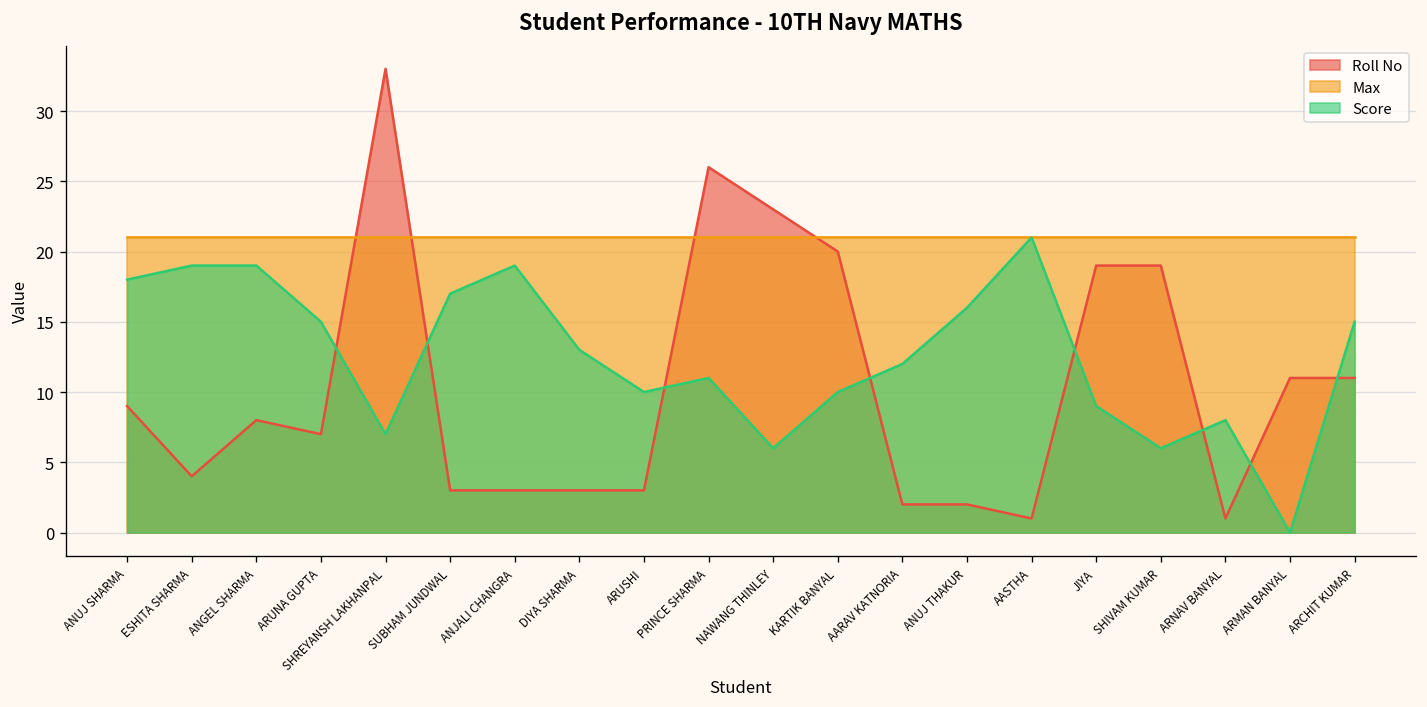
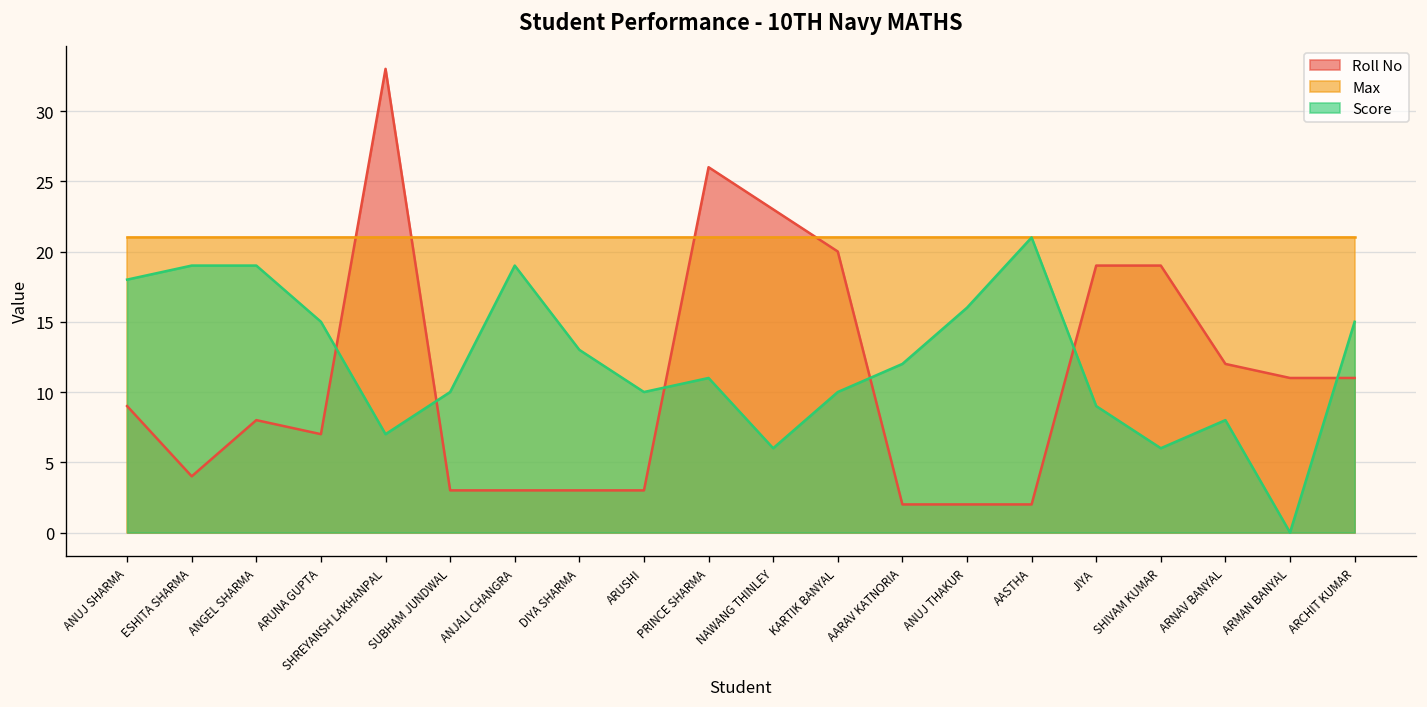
  {
    "Roll No": {
      "ANUJ SHARMA": 9,
      "ESHITA SHARMA": 4,
      "ANGEL SHARMA": 8,
      "ARUNA GUPTA": 7,
      "SHREYANSH LAKHANPAL": 33,
      "SUBHAM JUNDWAL": 3,
      "ANJALI CHANGRA": 3,
      "DIYA SHARMA": 3,
      "ARUSHI": 3,
      "PRINCE SHARMA": 26,
      "NAWANG THINLEY": 23,
      "KARTIK BANYAL": 20,
      "AARAV KATNORIA": 2,
      "ANUJ THAKUR": 2,
-     "AASTHA": 1,
+     "AASTHA": 2,
      "JIYA": 19,
      "SHIVAM KUMAR": 19,
-     "ARNAV BANYAL": 1,
+     "ARNAV BANYAL": 12,
      "ARMAN BANYAL": 11,
      "ARCHIT KUMAR": 11
    },
    "Max": {
      "ANUJ SHARMA": 21,
      "ESHITA SHARMA": 21,
      "ANGEL SHARMA": 21,
      "ARUNA GUPTA": 21,
      "SHREYANSH LAKHANPAL": 21,
      "SUBHAM JUNDWAL": 21,
      "ANJALI CHANGRA": 21,
      "DIYA SHARMA": 21,
      "ARUSHI": 21,
      "PRINCE SHARMA": 21,
      "NAWANG THINLEY": 21,
      "KARTIK BANYAL": 21,
      "AARAV KATNORIA": 21,
      "ANUJ THAKUR": 21,
      "JIYA": 21,
      "SHIVAM KUMAR": 21,
      "ARNAV BANYAL": 21,
      "ARMAN BANYAL": 21,
      "ARCHIT KUMAR": 21
    },
    "Score": {
      "ANUJ SHARMA": 18,
      "ESHITA SHARMA": 19,
      "ANGEL SHARMA": 19,
      "ARUNA GUPTA": 15,
      "SHREYANSH LAKHANPAL": 7,
-     "SUBHAM JUNDWAL": 17,
+     "SUBHAM JUNDWAL": 10,
      "ANJALI CHANGRA": 19,
      "DIYA SHARMA": 13,
      "ARUSHI": 10,
      "PRINCE SHARMA": 11,
      "NAWANG THINLEY": 6,
      "KARTIK BANYAL": 10,
      "AARAV KATNORIA": 12,
      "ANUJ THAKUR": 16,
      "JIYA": 9,
      "SHIVAM KUMAR": 6,
      "ARNAV BANYAL": 8,
      "ARMAN BANYAL": 0,
      "ARCHIT KUMAR": 15
    }
  }
